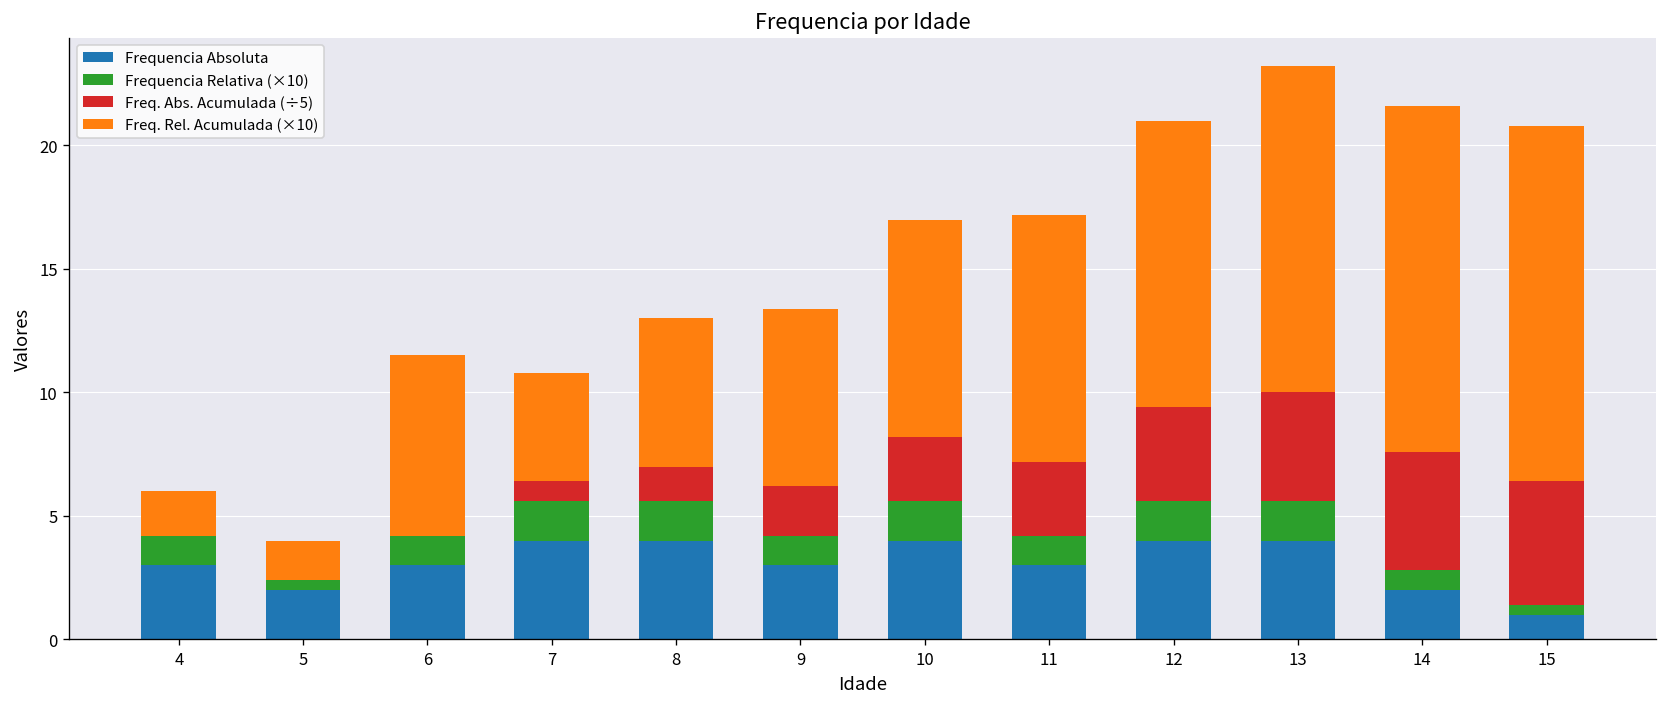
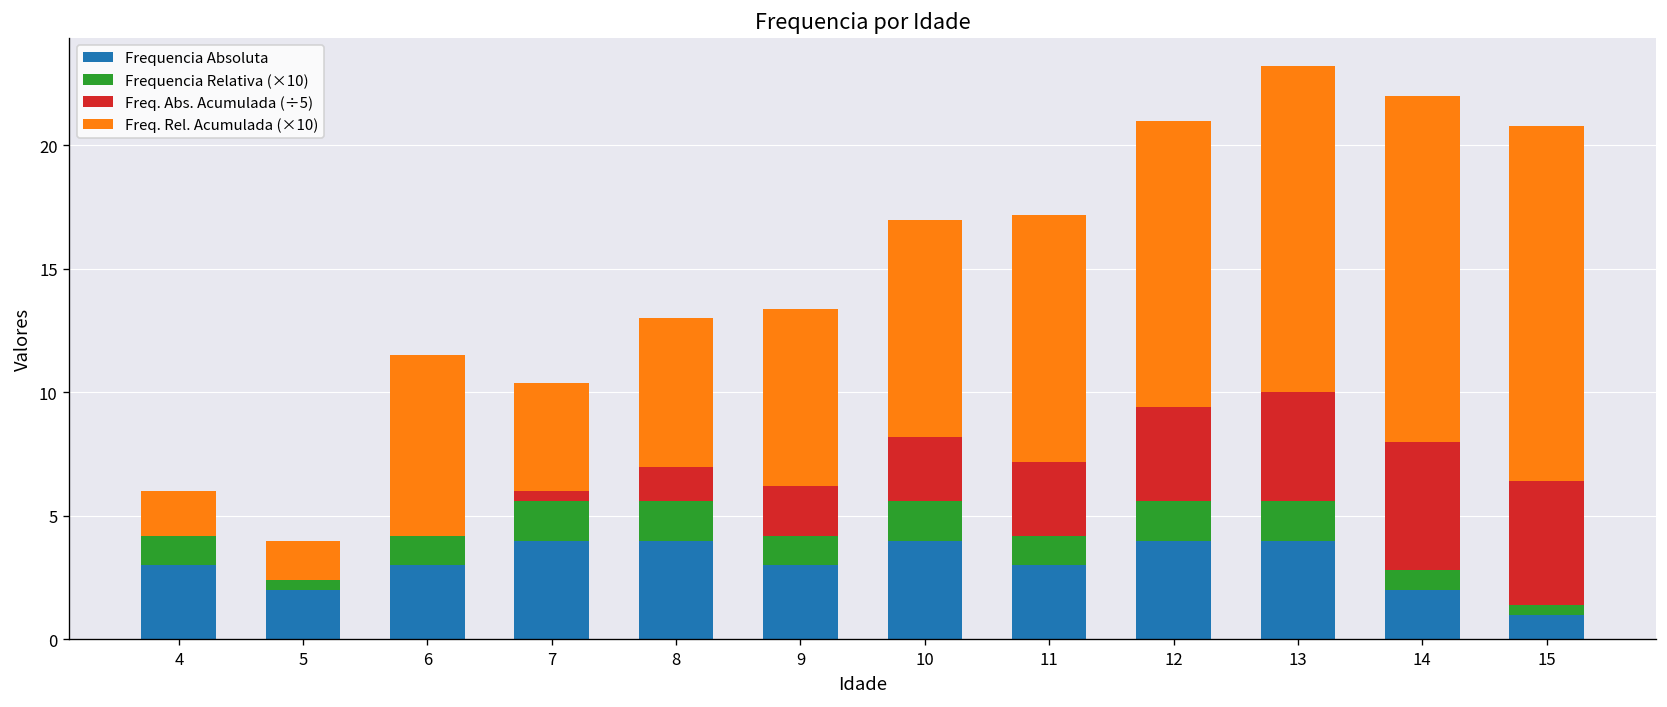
  {
    "Frequencia Absoluta": {
      "4": 3.0,
      "5": 2.0,
      "6": 3.0,
      "7": 4.0,
      "8": 4.0,
      "9": 3.0,
      "10": 4.0,
      "11": 3.0,
      "12": 4.0,
      "13": 4.0,
      "14": 2.0,
      "15": 1.0
    },
    "Frequencia Relativa (×10)": {
      "4": 1.2,
      "5": 0.4,
      "6": 1.2,
      "7": 1.6,
      "8": 1.6,
      "9": 1.2,
      "10": 1.6,
      "11": 1.2,
      "12": 1.6,
      "13": 1.6,
      "14": 0.8,
      "15": 0.4
    },
    "Freq. Abs. Acumulada (÷5)": {
      "4": 0.0,
      "5": 0.0,
      "6": 0.0,
-     "7": 0.8,
+     "7": 0.4,
      "8": 1.4,
      "9": 2.0,
      "10": 2.6,
      "11": 3.0,
      "12": 3.8,
      "13": 4.4,
-     "14": 4.8,
+     "14": 5.2,
      "15": 5.0
    },
    "Freq. Rel. Acumulada (×10)": {
      "4": 1.8,
      "5": 1.6,
      "6": 7.3,
      "7": 4.4,
      "8": 6.0,
      "9": 7.2,
      "10": 8.8,
      "11": 10.0,
      "12": 11.6,
      "13": 13.2,
      "14": 14.0,
      "15": 14.4
    }
  }
